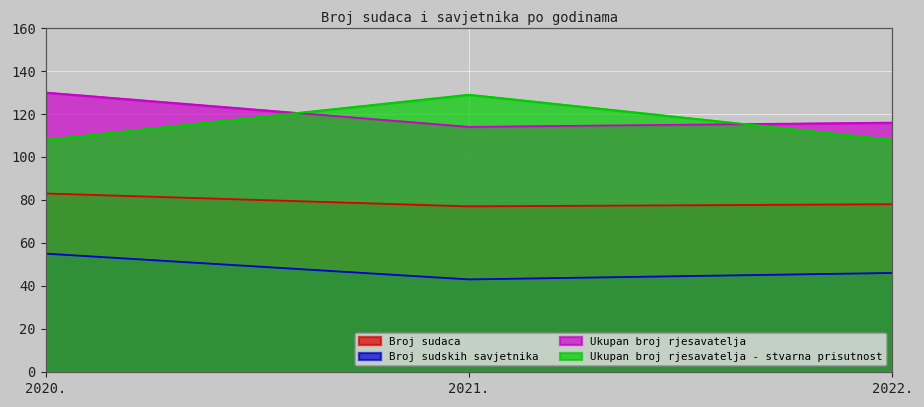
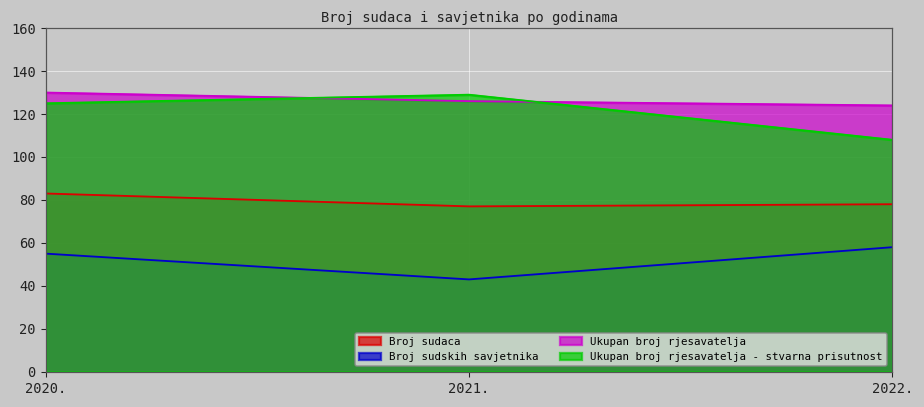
  {
    "Broj sudaca": {
      "2020.": 83,
      "2021.": 77,
      "2022.": 78
    },
    "Broj sudskih savjetnika": {
      "2020.": 55,
      "2021.": 43,
-     "2022.": 46
+     "2022.": 58
    },
    "Ukupan broj rjesavatelja": {
      "2020.": 130,
-     "2021.": 114,
-     "2022.": 116
+     "2021.": 126,
+     "2022.": 124
    },
    "Ukupan broj rjesavatelja - stvarna prisutnost": {
-     "2020.": 108,
+     "2020.": 125,
      "2021.": 129,
      "2022.": 108
    }
  }
